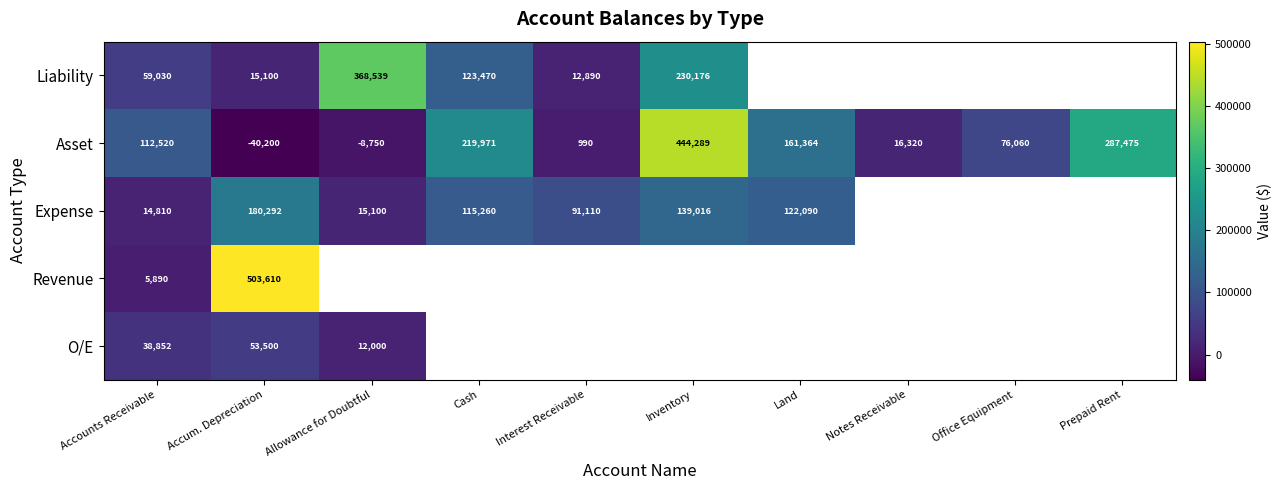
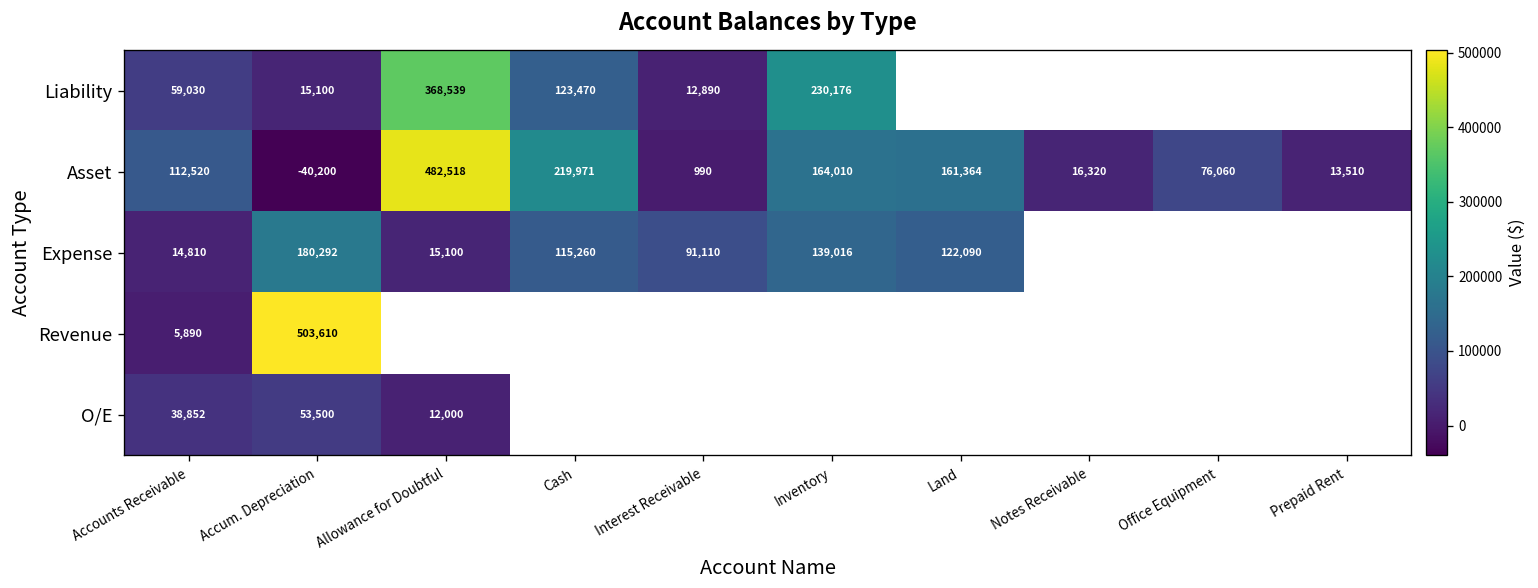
  {
    "Liability": {
      "Accounts Receivable": "59,030",
      "Accum. Depreciation": "15,100",
      "Allowance for Doubtful": "368,539",
      "Cash": "123,470",
      "Interest Receivable": "12,890",
      "Inventory": "230,176"
    },
    "Asset": {
      "Accounts Receivable": "112,520",
      "Accum. Depreciation": "-40,200",
-     "Allowance for Doubtful": "-8,750",
+     "Allowance for Doubtful": "482,518",
      "Cash": "219,971",
      "Interest Receivable": "990",
-     "Inventory": "444,289",
+     "Inventory": "164,010",
      "Land": "161,364",
      "Notes Receivable": "16,320",
      "Office Equipment": "76,060",
-     "Prepaid Rent": "287,475"
+     "Prepaid Rent": "13,510"
    },
    "Expense": {
      "Accounts Receivable": "14,810",
      "Accum. Depreciation": "180,292",
      "Allowance for Doubtful": "15,100",
      "Cash": "115,260",
      "Interest Receivable": "91,110",
      "Inventory": "139,016",
      "Land": "122,090"
    },
    "Revenue": {
      "Accounts Receivable": "5,890",
      "Accum. Depreciation": "503,610"
    },
    "O/E": {
      "Accounts Receivable": "38,852",
      "Accum. Depreciation": "53,500",
      "Allowance for Doubtful": "12,000"
    }
  }
